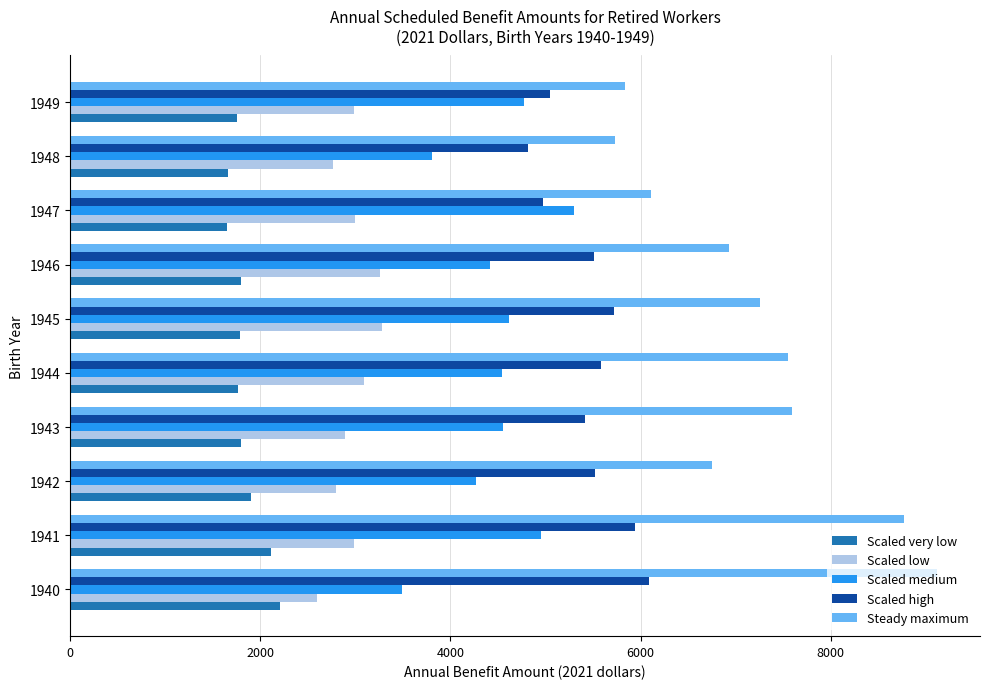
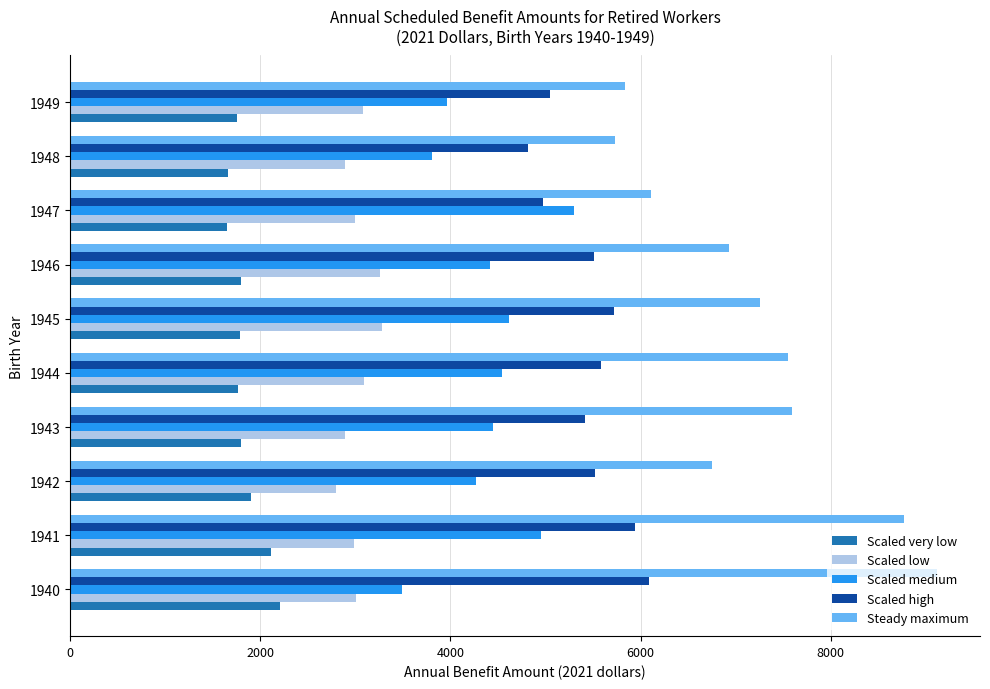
  {
    "Scaled low": {
-     "1949": 3000,
-     "1948": 2800,
+     "1949": 3100,
+     "1948": 2900,
      "1947": 3000,
      "1946": 3300,
      "1945": 3300,
      "1944": 3100,
      "1943": 2900,
      "1942": 2800,
      "1941": 3000,
-     "1940": 2600
+     "1940": 3000
    },
    "Scaled medium": {
-     "1949": 4800,
+     "1949": 4000,
      "1948": 3800,
      "1947": 5300,
      "1946": 4400,
      "1945": 4600,
      "1944": 4500,
-     "1943": 4600,
+     "1943": 4400,
      "1942": 4300,
      "1941": 5000,
      "1940": 3500
    },
    "Steady maximum": {
      "1949": 5800,
      "1948": 5700,
      "1947": 6100,
      "1946": 6900,
      "1945": 7300,
      "1944": 7500,
      "1943": 7600,
      "1942": 6800,
      "1941": 8800
    }
  }
